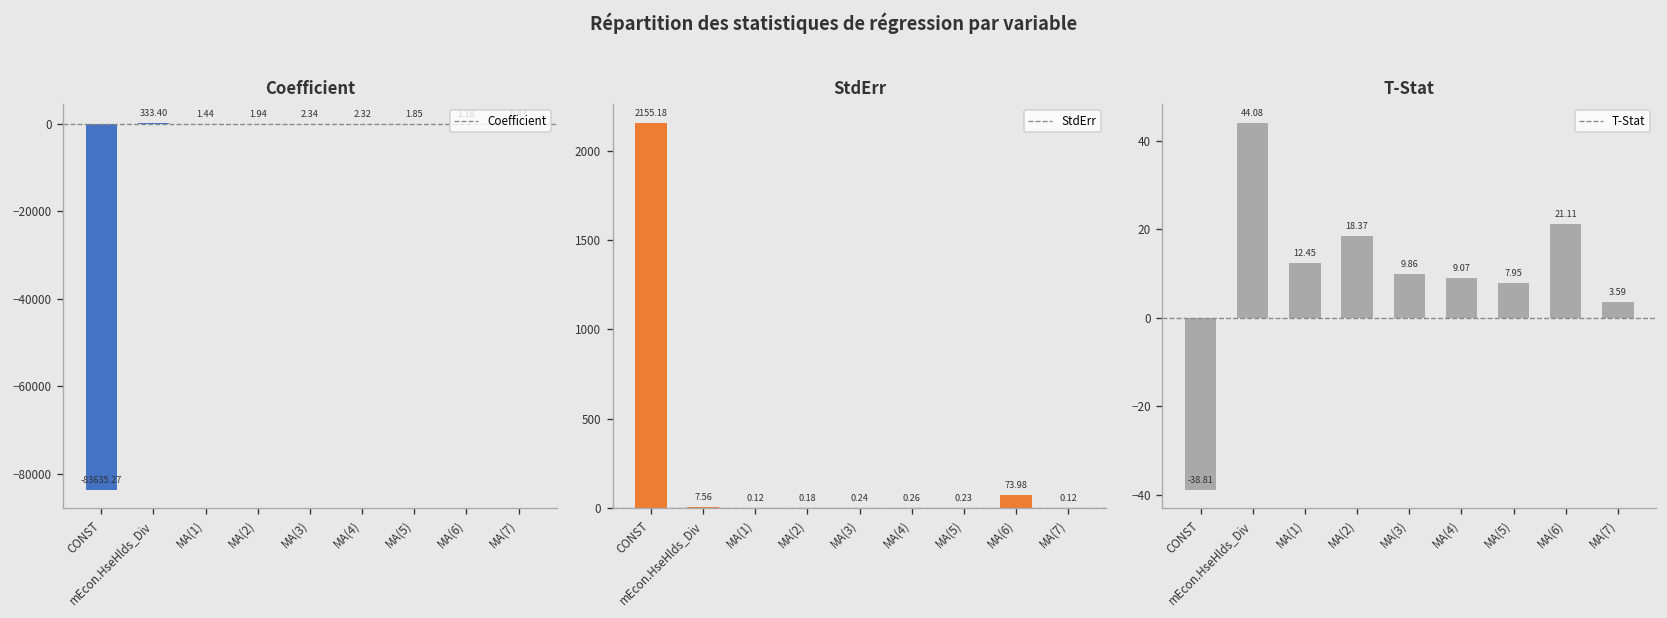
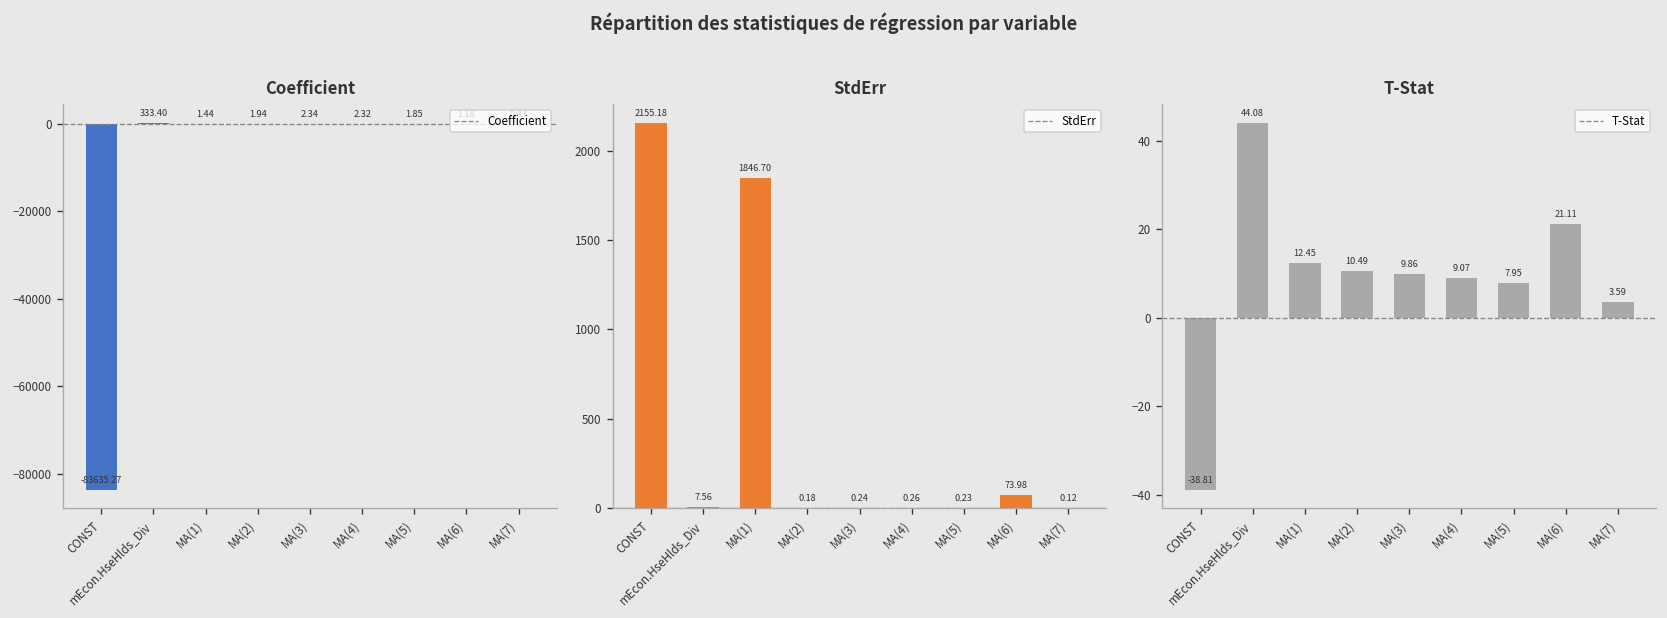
  {
    "Coefficient": {
      "CONST": -83635.27,
      "mEcon.HseHlds_Div": 333.40,
      "MA(1)": 1.44,
      "MA(2)": 1.94,
      "MA(3)": 2.34,
      "MA(4)": 2.32,
      "MA(5)": 1.85
    },
    "StdErr": {
      "CONST": 2155.18,
      "mEcon.HseHlds_Div": 7.56,
-     "MA(1)": 0.12,
+     "MA(1)": 1846.70,
      "MA(2)": 0.18,
      "MA(3)": 0.24,
      "MA(4)": 0.26,
      "MA(5)": 0.23,
      "MA(6)": 73.98,
      "MA(7)": 0.12
    },
    "T-Stat": {
      "CONST": -38.81,
      "mEcon.HseHlds_Div": 44.08,
      "MA(1)": 12.45,
-     "MA(2)": 18.37,
+     "MA(2)": 10.49,
      "MA(3)": 9.86,
      "MA(4)": 9.07,
      "MA(5)": 7.95,
      "MA(6)": 21.11,
      "MA(7)": 3.59
    }
  }
